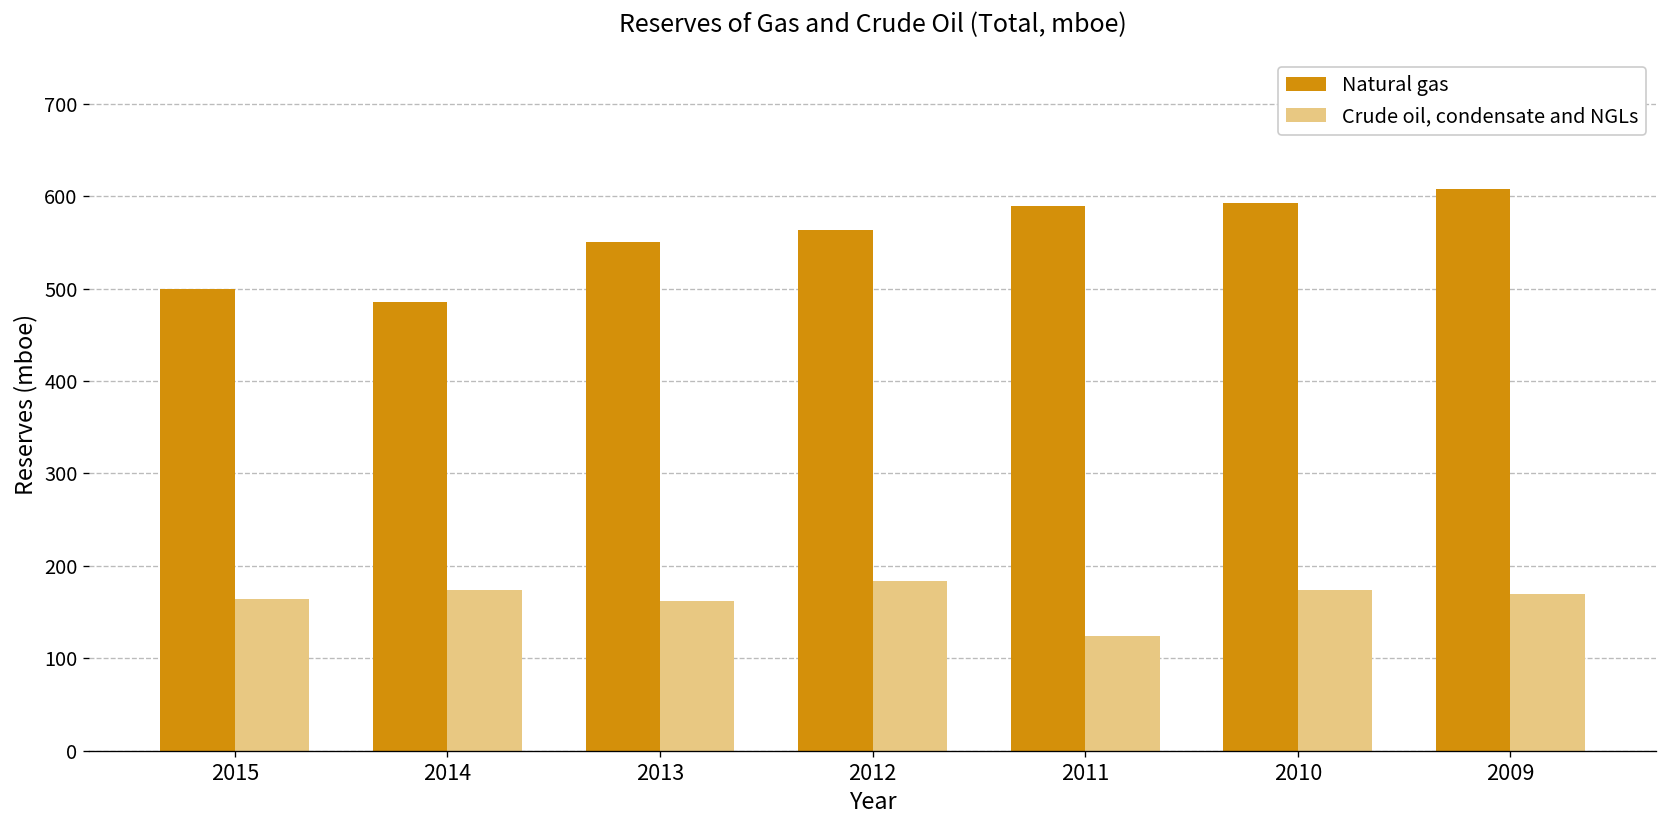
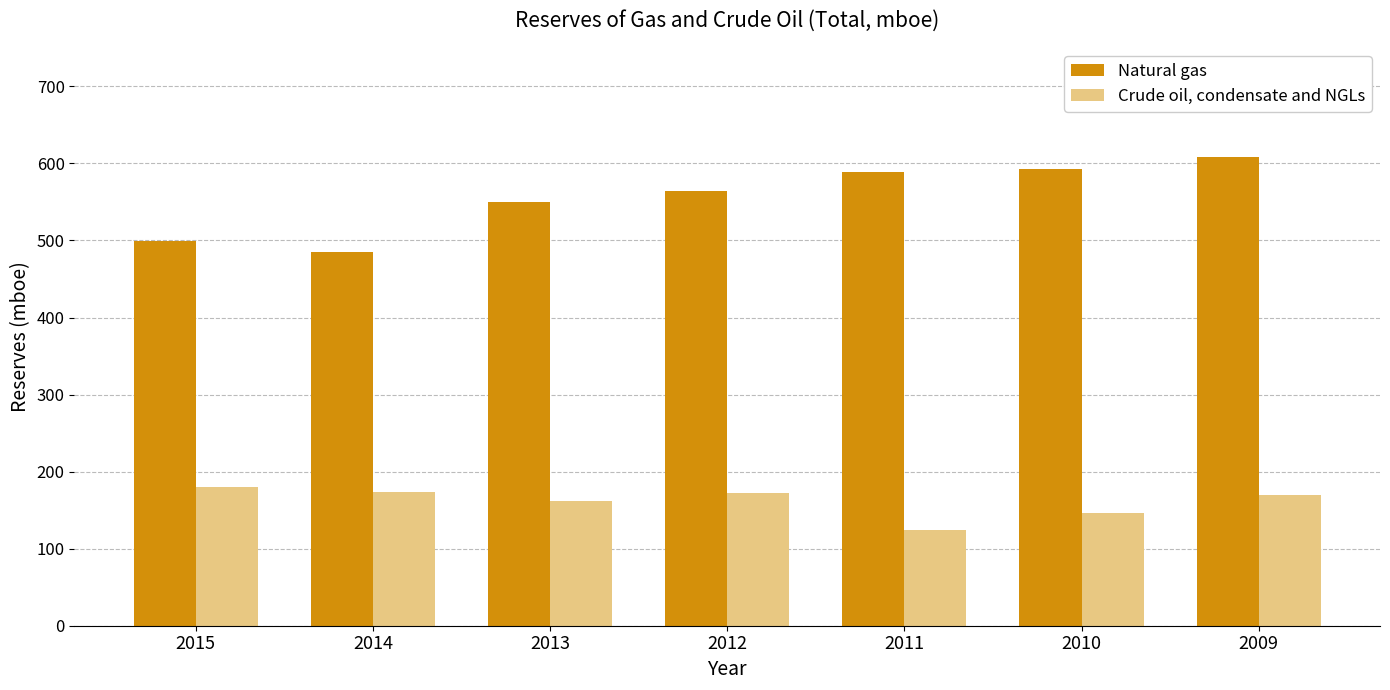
  {
    "Natural gas": {
      "2015": 500,
      "2014": 490,
      "2013": 550,
      "2012": 560,
      "2011": 590,
      "2010": 590,
      "2009": 610
    },
    "Crude oil, condensate and NGLs": {
-     "2015": 160,
+     "2015": 180,
      "2014": 170,
      "2013": 160,
-     "2012": 180,
+     "2012": 170,
      "2011": 120,
-     "2010": 170,
+     "2010": 150,
      "2009": 170
    }
  }
